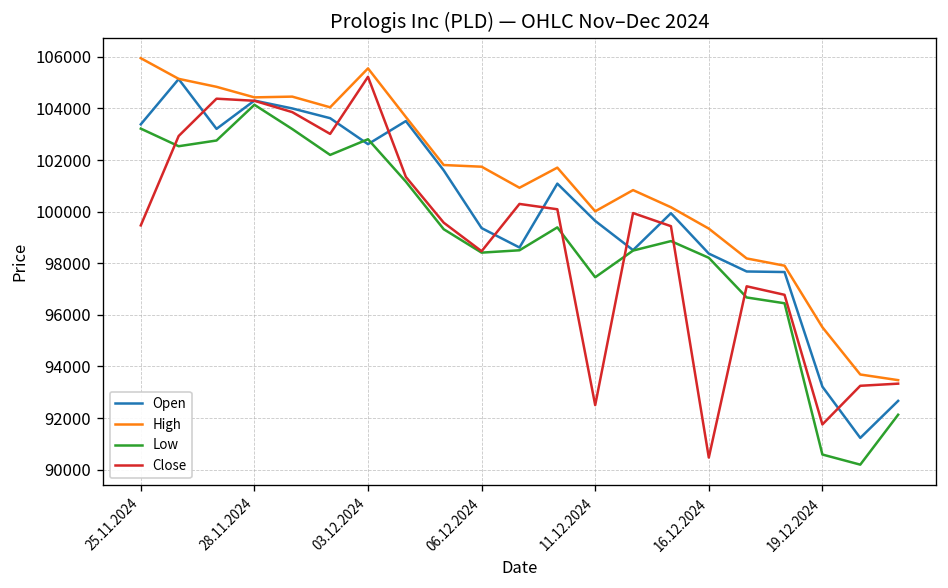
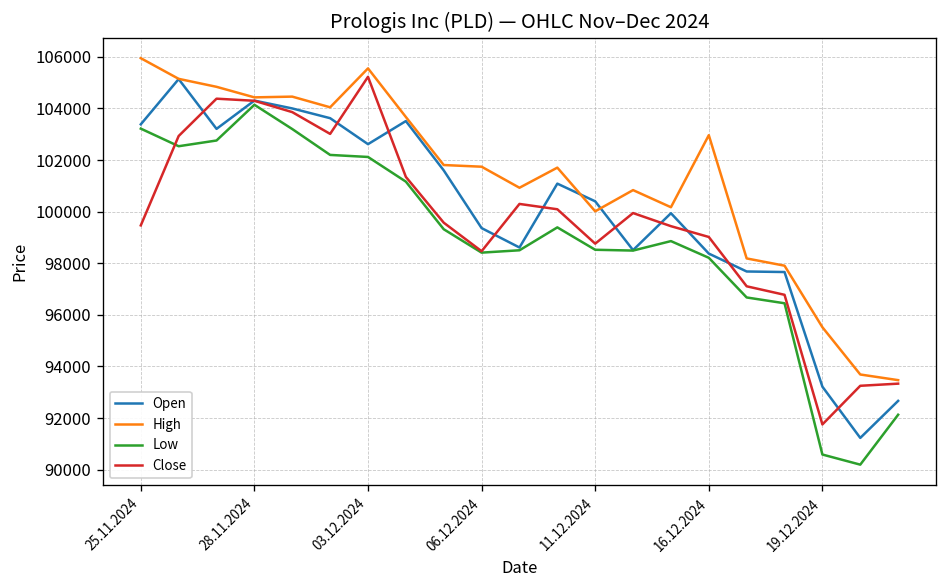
  {
    "Open": {
      "25.11.2024": 103400,
      "03.12.2024": 102600,
      "06.12.2024": 99400,
-     "11.12.2024": 99600,
+     "11.12.2024": 100400,
      "16.12.2024": 98400,
      "19.12.2024": 93200
    },
    "High": {
      "25.11.2024": 106000,
      "28.11.2024": 104400,
      "03.12.2024": 105600,
      "06.12.2024": 101700,
      "11.12.2024": 100000,
-     "16.12.2024": 99300,
+     "16.12.2024": 103000,
      "19.12.2024": 95500
    },
    "Low": {
      "25.11.2024": 103200,
      "28.11.2024": 104100,
-     "03.12.2024": 102800,
-     "11.12.2024": 97500,
+     "03.12.2024": 102100,
+     "11.12.2024": 98500,
      "16.12.2024": 98200,
      "19.12.2024": 90600
    },
    "Close": {
      "25.11.2024": 99500,
      "03.12.2024": 105200,
-     "11.12.2024": 92500,
-     "16.12.2024": 90500,
+     "11.12.2024": 98800,
+     "16.12.2024": 99000,
      "19.12.2024": 91800
    }
  }
